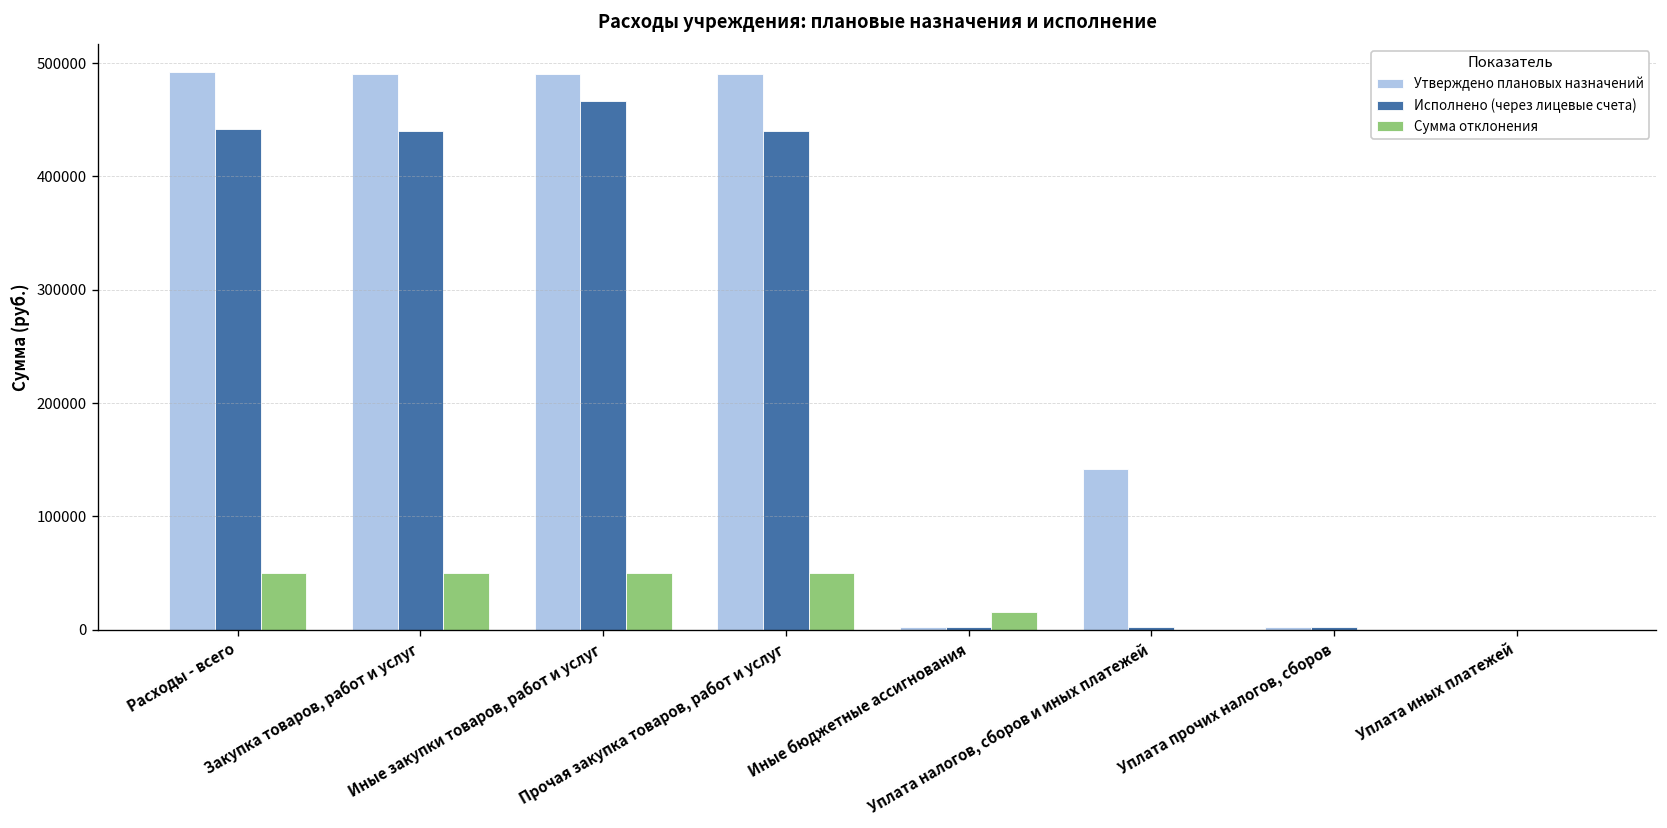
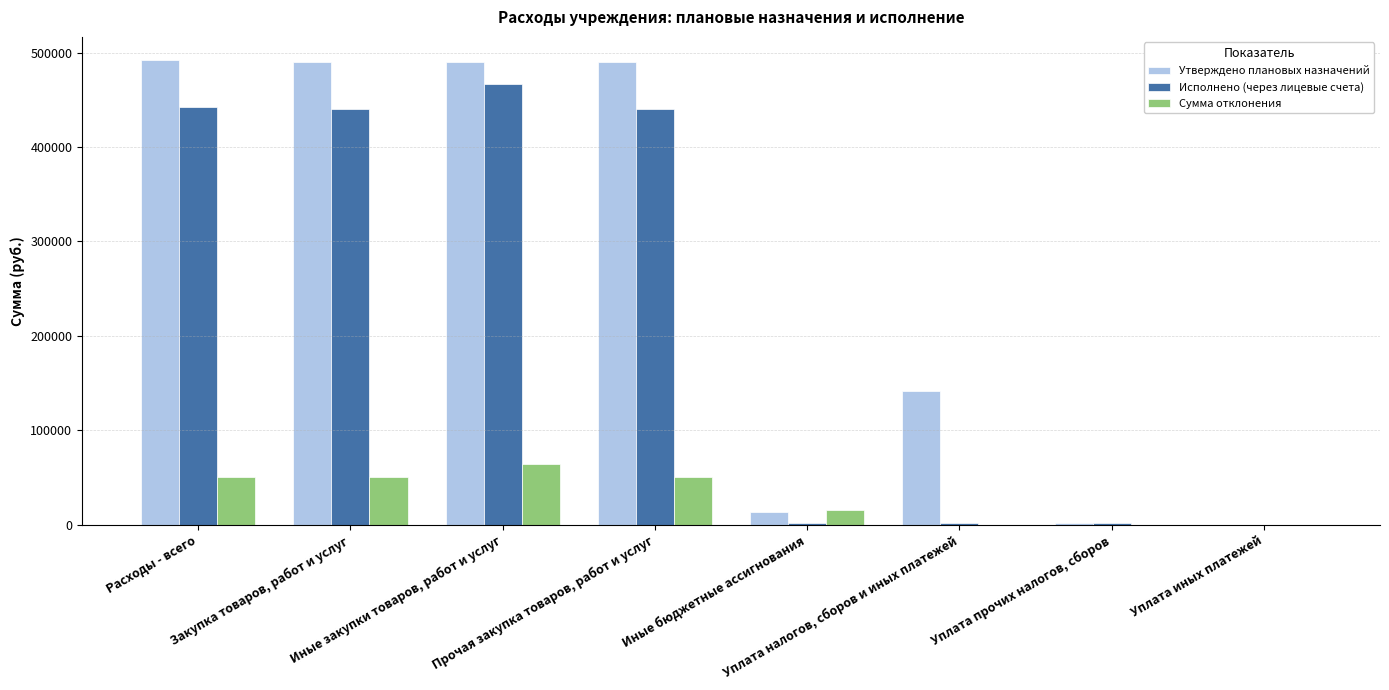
  {
    "Утверждено плановых назначений": {
      "Расходы - всего": 490000,
      "Закупка товаров, работ и услуг": 490000,
      "Иные закупки товаров, работ и услуг": 490000,
      "Прочая закупка товаров, работ и услуг": 490000,
-     "Иные бюджетные ассигнования": 0,
+     "Иные бюджетные ассигнования": 10000,
      "Уплата налогов, сборов и иных платежей": 140000
    },
    "Исполнено (через лицевые счета)": {
      "Расходы - всего": 440000,
      "Закупка товаров, работ и услуг": 440000,
      "Иные закупки товаров, работ и услуг": 470000,
      "Прочая закупка товаров, работ и услуг": 440000
    },
    "Сумма отклонения": {
      "Расходы - всего": 50000,
      "Закупка товаров, работ и услуг": 50000,
-     "Иные закупки товаров, работ и услуг": 50000,
+     "Иные закупки товаров, работ и услуг": 60000,
      "Прочая закупка товаров, работ и услуг": 50000,
      "Иные бюджетные ассигнования": 20000,
      "Уплата налогов, сборов и иных платежей": 0,
      "Уплата прочих налогов, сборов": 0,
      "Уплата иных платежей": 0
    }
  }
